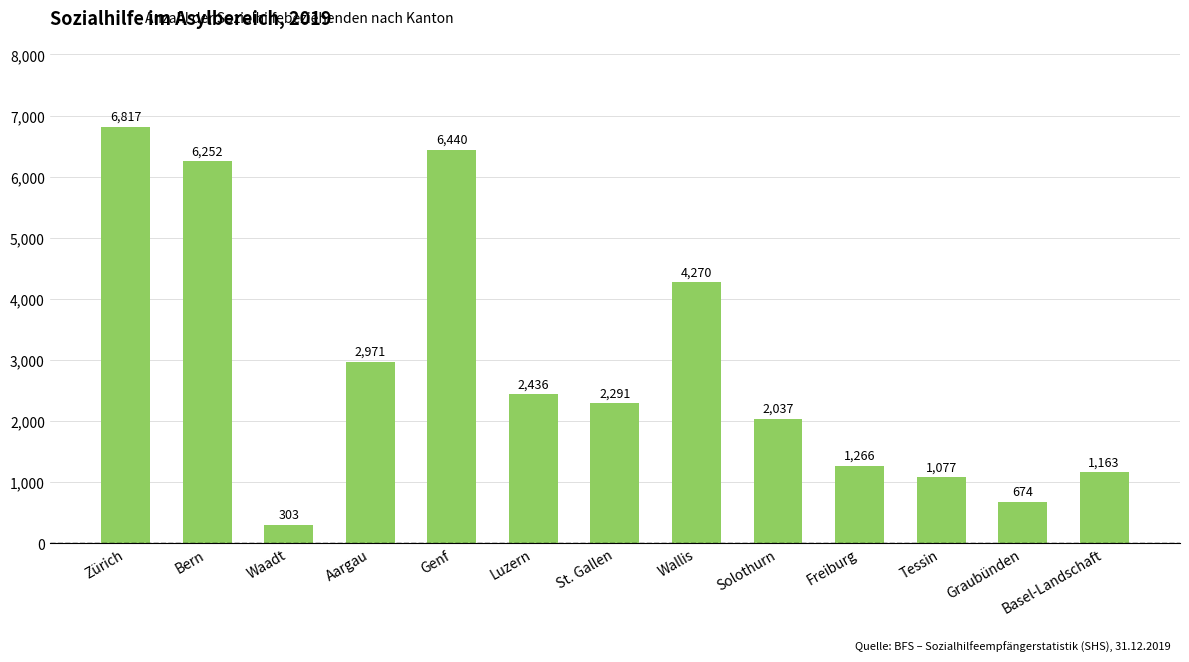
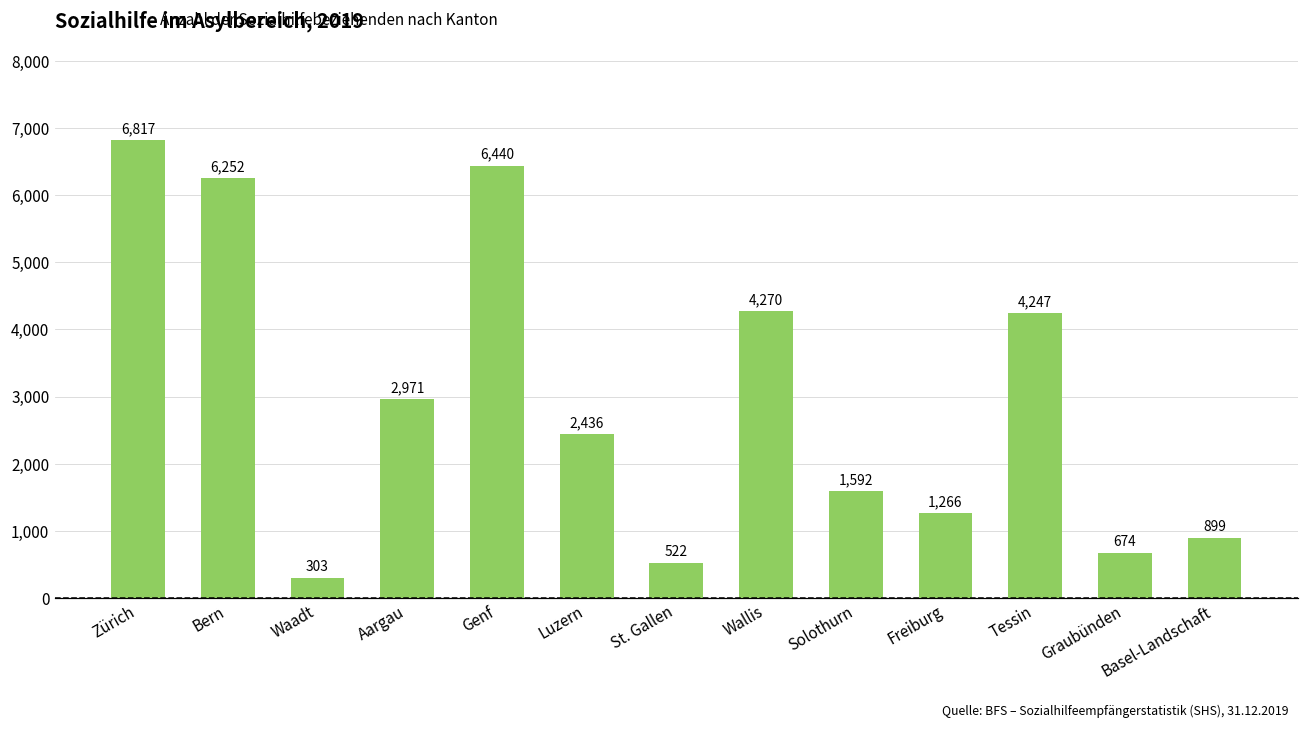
  {
    "Zürich": "6,817",
    "Bern": "6,252",
    "Waadt": "303",
    "Aargau": "2,971",
    "Genf": "6,440",
    "Luzern": "2,436",
-   "St. Gallen": "2,291",
+   "St. Gallen": "522",
    "Wallis": "4,270",
-   "Solothurn": "2,037",
+   "Solothurn": "1,592",
    "Freiburg": "1,266",
-   "Tessin": "1,077",
+   "Tessin": "4,247",
    "Graubünden": "674",
-   "Basel-Landschaft": "1,163"
+   "Basel-Landschaft": "899"
  }
